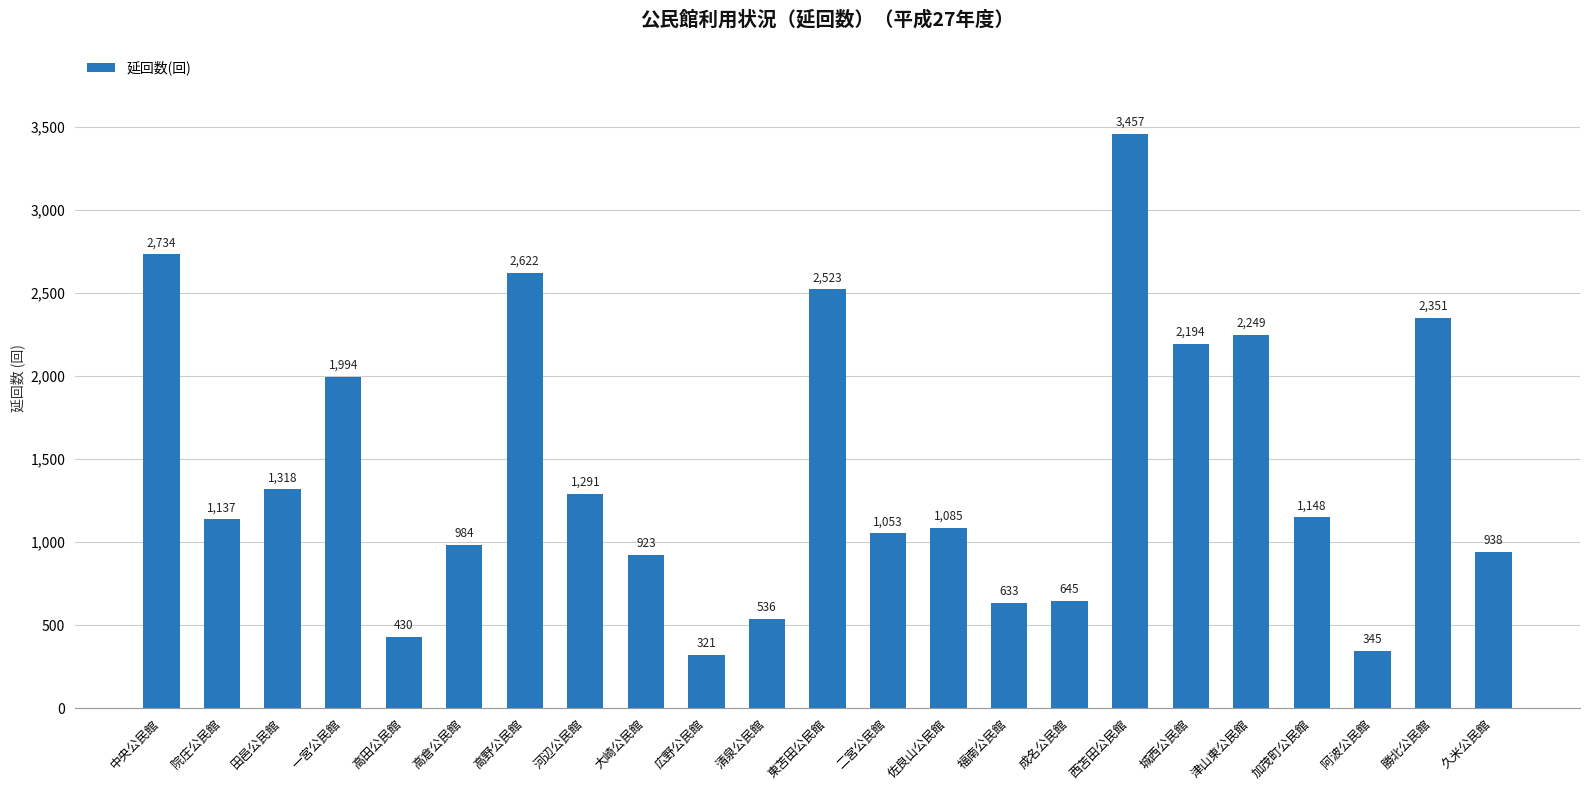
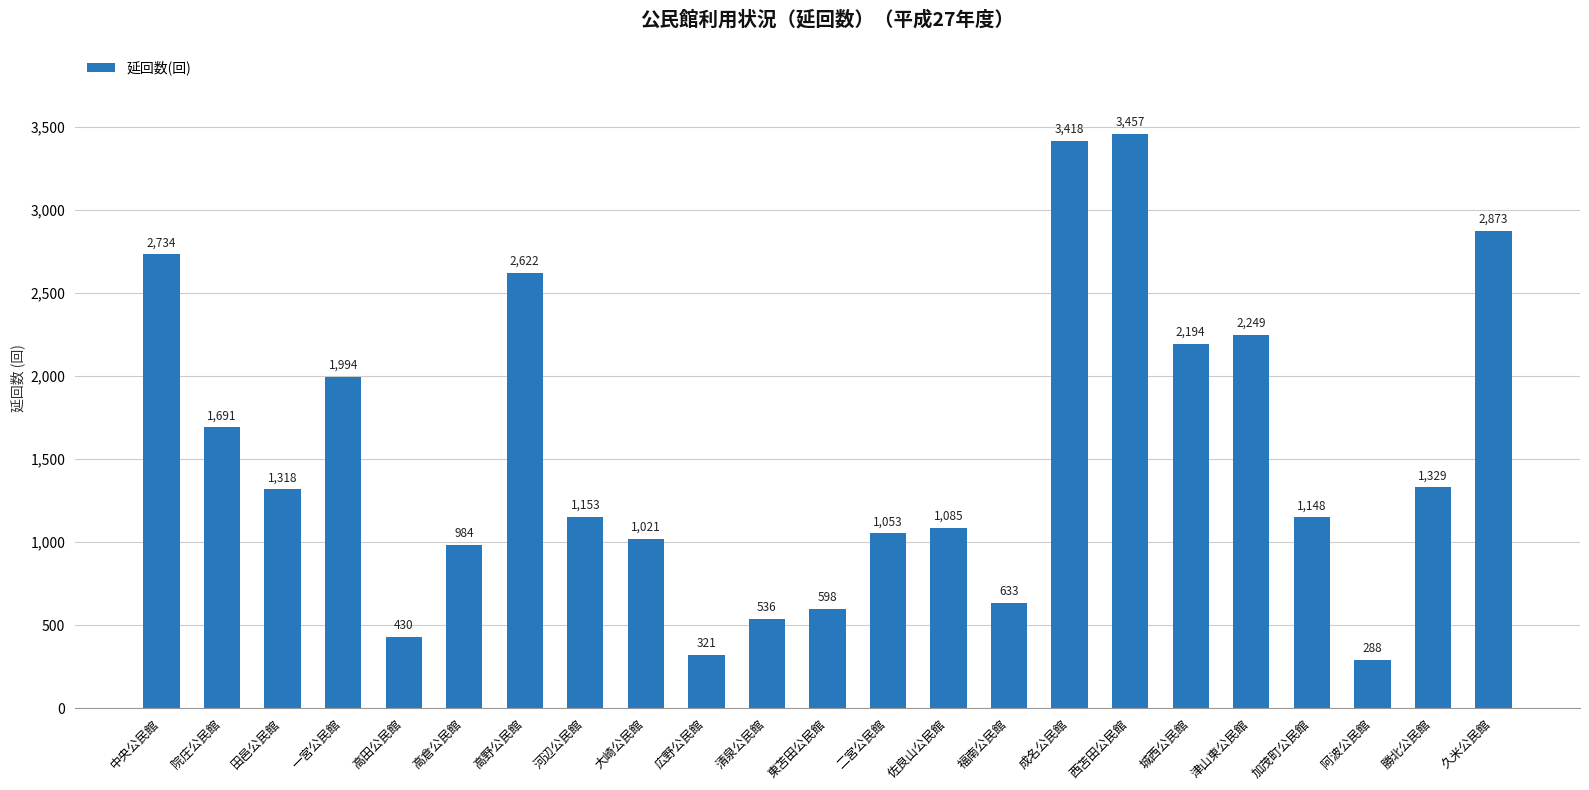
  {
    "中央公民館": "2,734",
-   "院庄公民館": "1,137",
+   "院庄公民館": "1,691",
    "田邑公民館": "1,318",
    "一宮公民館": "1,994",
    "高田公民館": "430",
    "高倉公民館": "984",
    "高野公民館": "2,622",
-   "河辺公民館": "1,291",
-   "大崎公民館": "923",
+   "河辺公民館": "1,153",
+   "大崎公民館": "1,021",
    "広野公民館": "321",
    "清泉公民館": "536",
-   "東苫田公民館": "2,523",
+   "東苫田公民館": "598",
    "二宮公民館": "1,053",
    "佐良山公民館": "1,085",
    "福南公民館": "633",
-   "成名公民館": "645",
+   "成名公民館": "3,418",
    "西苫田公民館": "3,457",
    "城西公民館": "2,194",
    "津山東公民館": "2,249",
    "加茂町公民館": "1,148",
-   "阿波公民館": "345",
-   "勝北公民館": "2,351",
-   "久米公民館": "938"
+   "阿波公民館": "288",
+   "勝北公民館": "1,329",
+   "久米公民館": "2,873"
  }
